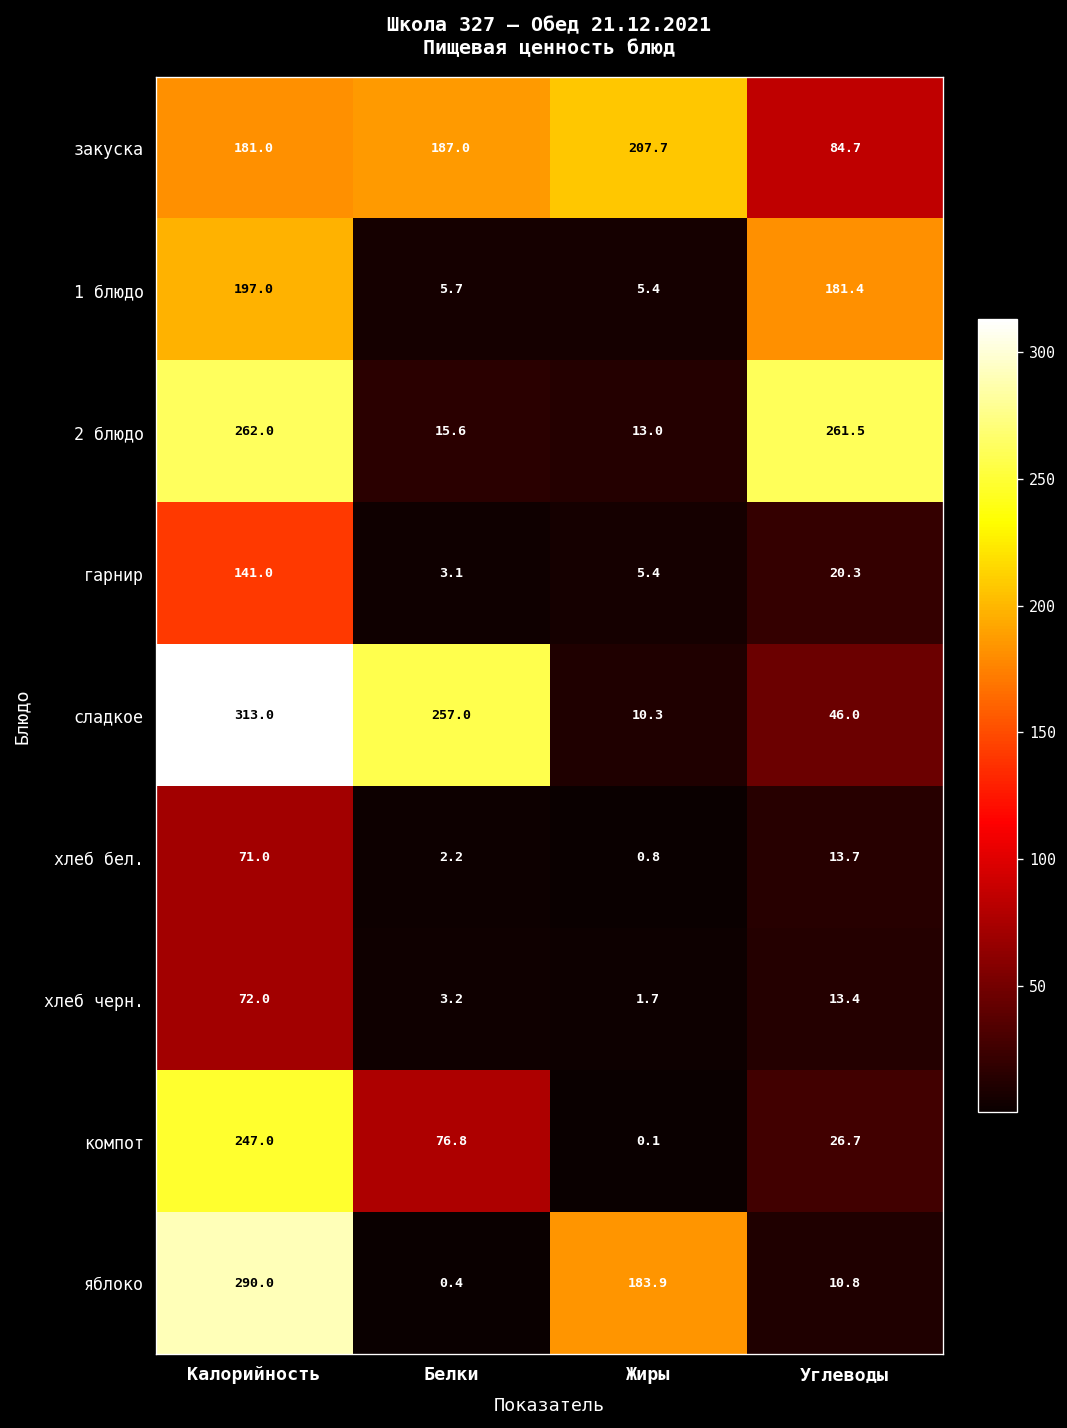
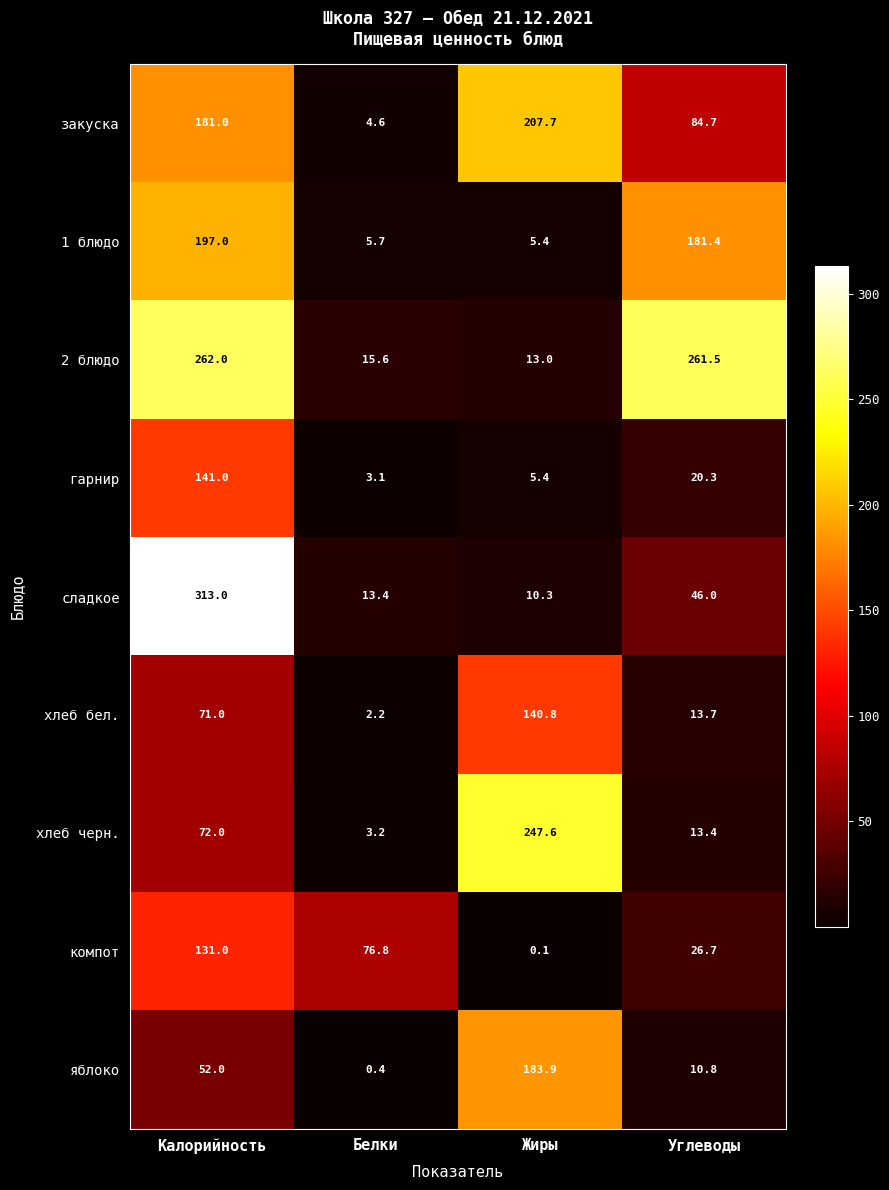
  {
    "закуска": {
      "Калорийность": 181.0,
-     "Белки": 187.0,
+     "Белки": 4.6,
      "Жиры": 207.7,
      "Углеводы": 84.7
    },
    "1 блюдо": {
      "Калорийность": 197.0,
      "Белки": 5.7,
      "Жиры": 5.4,
      "Углеводы": 181.4
    },
    "2 блюдо": {
      "Калорийность": 262.0,
      "Белки": 15.6,
      "Жиры": 13.0,
      "Углеводы": 261.5
    },
    "гарнир": {
      "Калорийность": 141.0,
      "Белки": 3.1,
      "Жиры": 5.4,
      "Углеводы": 20.3
    },
    "сладкое": {
      "Калорийность": 313.0,
-     "Белки": 257.0,
+     "Белки": 13.4,
      "Жиры": 10.3,
      "Углеводы": 46.0
    },
    "хлеб бел.": {
      "Калорийность": 71.0,
      "Белки": 2.2,
-     "Жиры": 0.8,
+     "Жиры": 140.8,
      "Углеводы": 13.7
    },
    "хлеб черн.": {
      "Калорийность": 72.0,
      "Белки": 3.2,
-     "Жиры": 1.7,
+     "Жиры": 247.6,
      "Углеводы": 13.4
    },
    "компот": {
-     "Калорийность": 247.0,
+     "Калорийность": 131.0,
      "Белки": 76.8,
      "Жиры": 0.1,
      "Углеводы": 26.7
    },
    "яблоко": {
-     "Калорийность": 290.0,
+     "Калорийность": 52.0,
      "Белки": 0.4,
      "Жиры": 183.9,
      "Углеводы": 10.8
    }
  }
